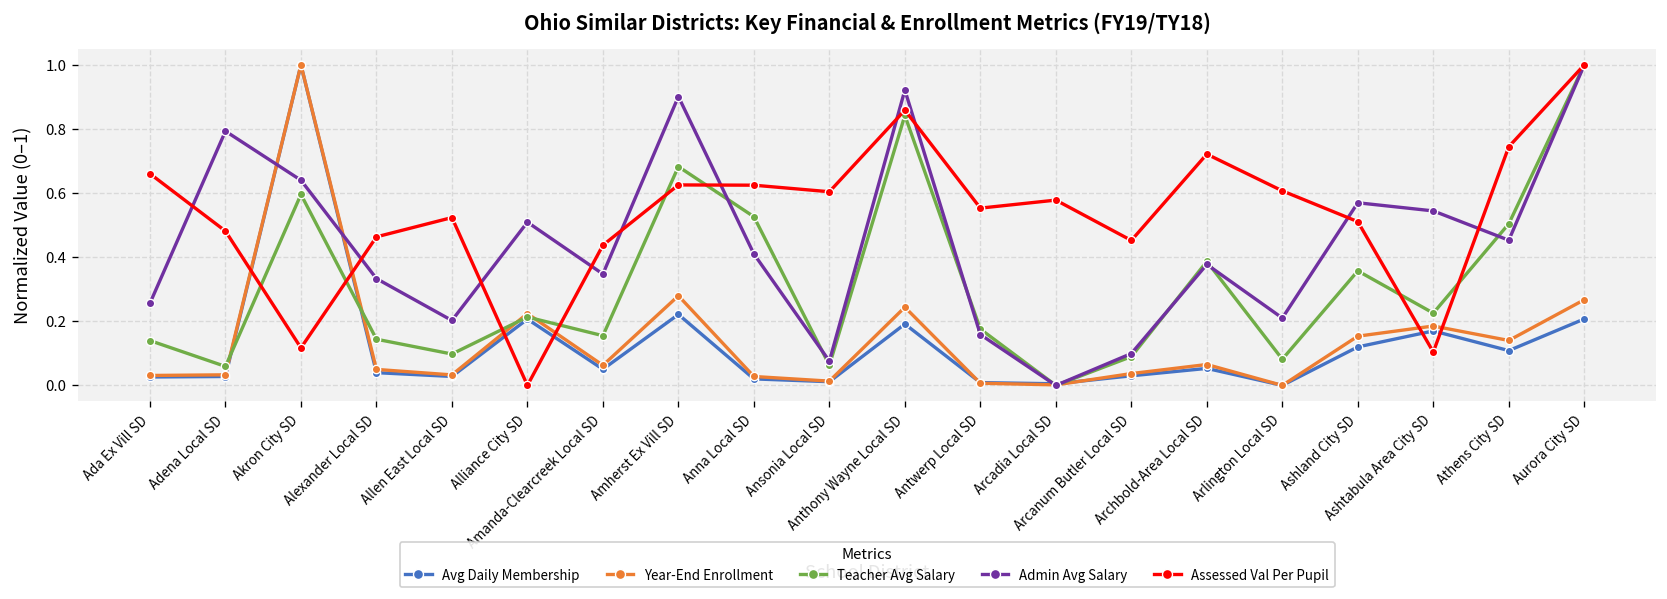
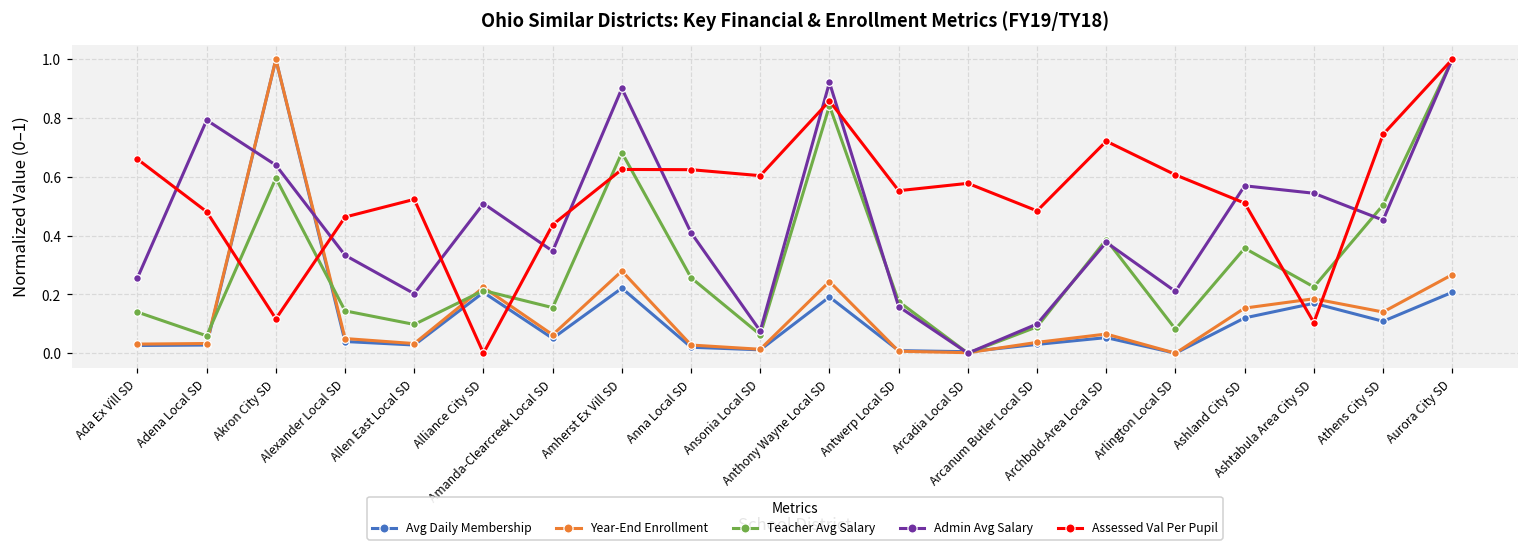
  {
    "Avg Daily Membership": {
      "Alexander Local SD": 0.04,
      "Amanda-Clearcreek Local SD": 0.05,
      "Amherst Ex Vill SD": 0.22,
      "Anthony Wayne Local SD": 0.19,
      "Archbold-Area Local SD": 0.05,
      "Ashland City SD": 0.12,
      "Ashtabula Area City SD": 0.17,
      "Athens City SD": 0.11,
      "Aurora City SD": 0.21
    },
    "Year-End Enrollment": {
      "Alexander Local SD": 0.05,
      "Alliance City SD": 0.22,
      "Amanda-Clearcreek Local SD": 0.06,
      "Amherst Ex Vill SD": 0.28,
      "Anthony Wayne Local SD": 0.24,
      "Archbold-Area Local SD": 0.07,
      "Ashland City SD": 0.15,
      "Ashtabula Area City SD": 0.19,
      "Athens City SD": 0.14,
      "Aurora City SD": 0.27
    },
    "Teacher Avg Salary": {
      "Ada Ex Vill SD": 0.14,
      "Adena Local SD": 0.06,
      "Akron City SD": 0.60,
      "Alexander Local SD": 0.14,
      "Allen East Local SD": 0.10,
      "Amanda-Clearcreek Local SD": 0.15,
      "Amherst Ex Vill SD": 0.68,
-     "Anna Local SD": 0.53,
+     "Anna Local SD": 0.26,
      "Ansonia Local SD": 0.06,
      "Anthony Wayne Local SD": 0.84,
      "Antwerp Local SD": 0.18,
      "Arcanum Butler Local SD": 0.09,
      "Archbold-Area Local SD": 0.39,
      "Arlington Local SD": 0.08,
      "Ashland City SD": 0.36,
      "Ashtabula Area City SD": 0.23,
      "Athens City SD": 0.50
    },
    "Admin Avg Salary": {
      "Ada Ex Vill SD": 0.26,
      "Adena Local SD": 0.79,
      "Akron City SD": 0.64,
      "Alexander Local SD": 0.33,
      "Allen East Local SD": 0.20,
      "Alliance City SD": 0.51,
      "Amanda-Clearcreek Local SD": 0.35,
      "Amherst Ex Vill SD": 0.90,
      "Anna Local SD": 0.41,
      "Ansonia Local SD": 0.08,
      "Anthony Wayne Local SD": 0.92,
      "Antwerp Local SD": 0.16,
      "Arcanum Butler Local SD": 0.10,
      "Archbold-Area Local SD": 0.38,
      "Arlington Local SD": 0.21,
      "Ashland City SD": 0.57,
      "Ashtabula Area City SD": 0.54,
      "Athens City SD": 0.45
    },
    "Assessed Val Per Pupil": {
      "Ada Ex Vill SD": 0.66,
      "Adena Local SD": 0.48,
      "Akron City SD": 0.12,
      "Alexander Local SD": 0.46,
      "Allen East Local SD": 0.52,
      "Alliance City SD": 0.00,
      "Amanda-Clearcreek Local SD": 0.44,
      "Amherst Ex Vill SD": 0.63,
      "Anna Local SD": 0.62,
      "Ansonia Local SD": 0.60,
      "Anthony Wayne Local SD": 0.86,
      "Antwerp Local SD": 0.55,
      "Arcadia Local SD": 0.58,
-     "Arcanum Butler Local SD": 0.45,
+     "Arcanum Butler Local SD": 0.48,
      "Archbold-Area Local SD": 0.72,
      "Arlington Local SD": 0.61,
      "Ashland City SD": 0.51,
      "Ashtabula Area City SD": 0.10,
      "Athens City SD": 0.74
    }
  }
